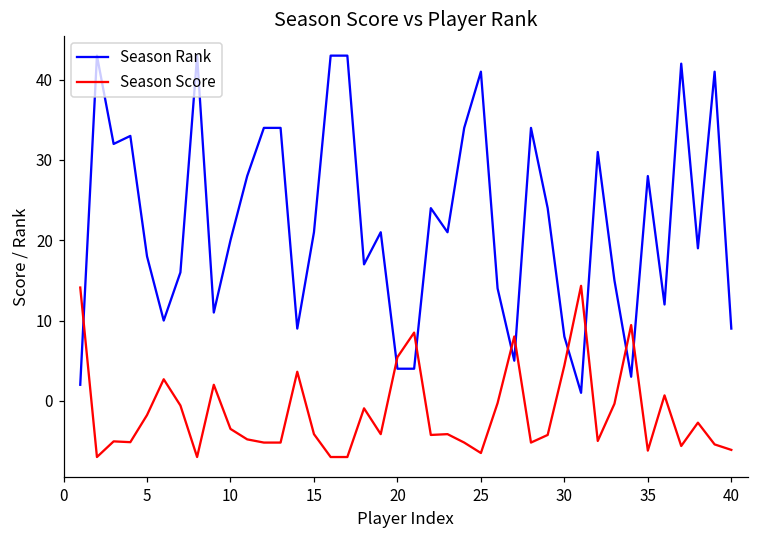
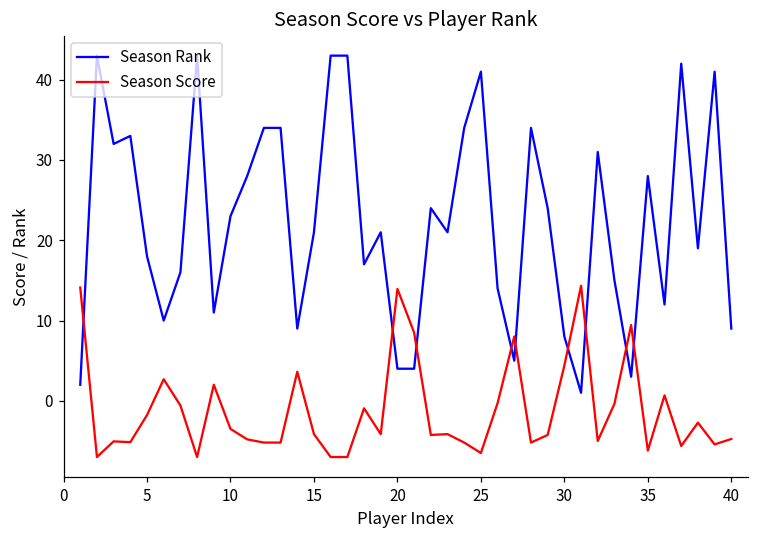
  {
    "Season Rank": {
      "5": 18,
-     "10": 20,
+     "10": 23,
      "15": 21,
      "20": 4,
      "25": 41,
      "30": 8,
      "35": 28,
      "40": 9
    },
    "Season Score": {
      "5": -2,
      "10": -4,
      "15": -4,
-     "20": 5,
+     "20": 14,
      "25": -7,
      "30": 4,
      "35": -6,
-     "40": -6
+     "40": -5
    }
  }
